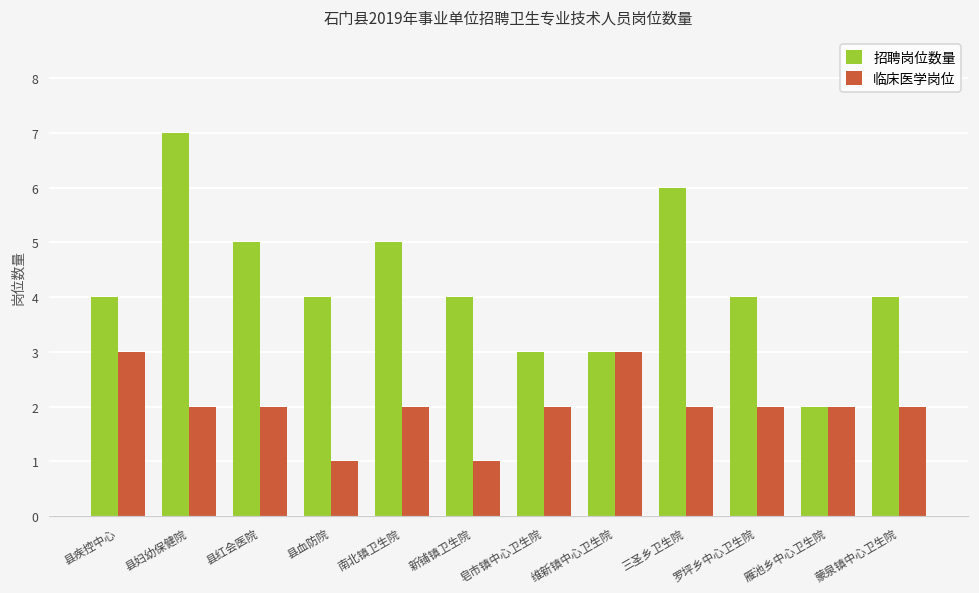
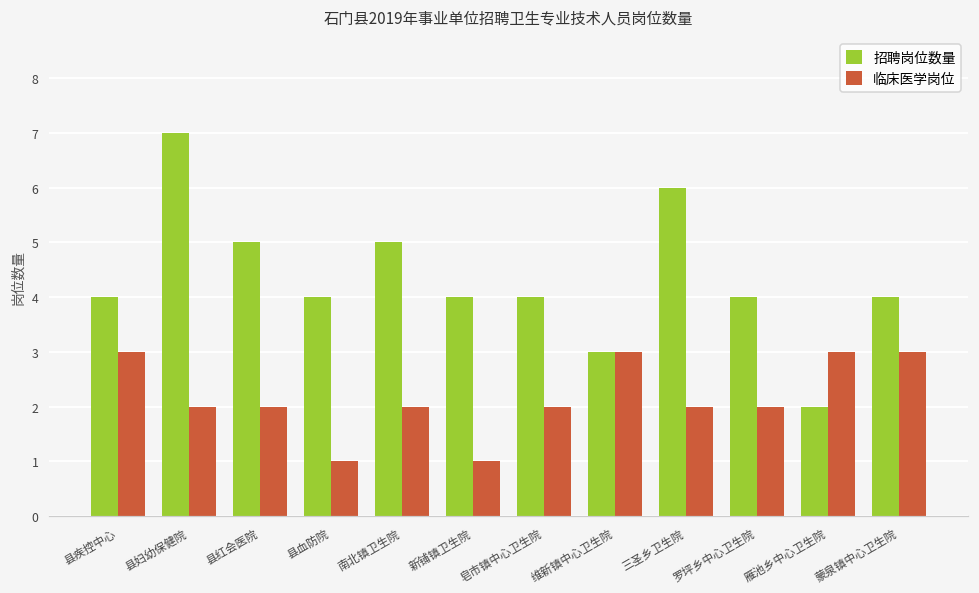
  {
    "招聘岗位数量": {
      "县疾控中心": 4,
      "县妇幼保健院": 7,
      "县红会医院": 5,
      "县血防院": 4,
      "南北镇卫生院": 5,
      "新铺镇卫生院": 4,
-     "皂市镇中心卫生院": 3,
+     "皂市镇中心卫生院": 4,
      "维新镇中心卫生院": 3,
      "三圣乡卫生院": 6,
      "罗坪乡中心卫生院": 4,
      "雁池乡中心卫生院": 2,
      "蒙泉镇中心卫生院": 4
    },
    "临床医学岗位": {
      "县疾控中心": 3,
      "县妇幼保健院": 2,
      "县红会医院": 2,
      "县血防院": 1,
      "南北镇卫生院": 2,
      "新铺镇卫生院": 1,
      "皂市镇中心卫生院": 2,
      "维新镇中心卫生院": 3,
      "三圣乡卫生院": 2,
      "罗坪乡中心卫生院": 2,
-     "雁池乡中心卫生院": 2,
-     "蒙泉镇中心卫生院": 2
+     "雁池乡中心卫生院": 3,
+     "蒙泉镇中心卫生院": 3
    }
  }
